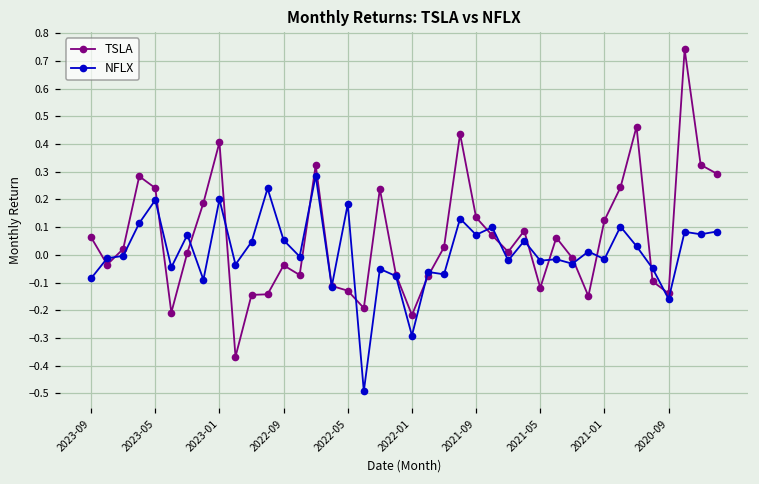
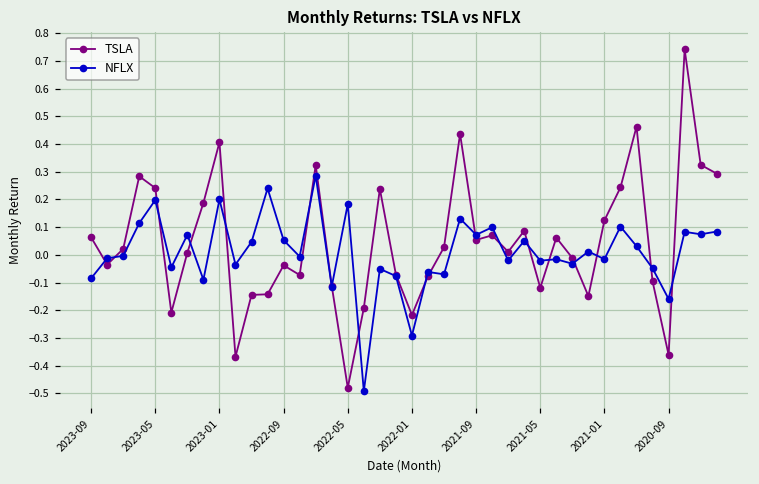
  {
    "TSLA": {
      "2023-09": 0.06,
      "2023-05": 0.24,
      "2023-01": 0.41,
      "2022-09": -0.04,
-     "2022-05": -0.13,
+     "2022-05": -0.48,
      "2022-01": -0.22,
-     "2021-09": 0.14,
+     "2021-09": 0.05,
      "2021-05": -0.12,
      "2021-01": 0.12,
-     "2020-09": -0.14
+     "2020-09": -0.36
    },
    "NFLX": {
      "2023-09": -0.08,
      "2023-05": 0.20,
      "2023-01": 0.20,
      "2022-09": 0.05,
      "2022-05": 0.18,
      "2022-01": -0.29,
      "2021-09": 0.07,
      "2021-05": -0.02,
      "2021-01": -0.02,
      "2020-09": -0.16
    }
  }
